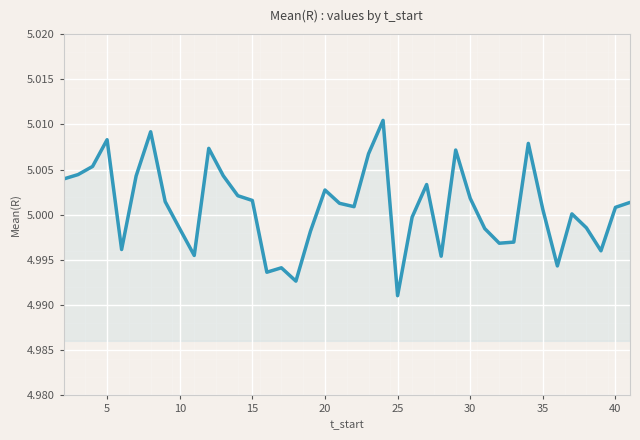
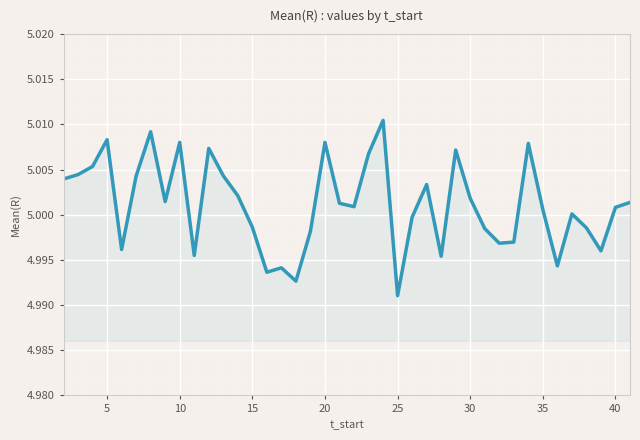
  {
    "5": 5.008,
-   "10": 4.998,
-   "15": 5.002,
-   "20": 5.003,
+   "10": 5.008,
+   "15": 4.999,
+   "20": 5.008,
    "25": 4.991,
    "30": 5.002,
    "35": 5.001,
    "40": 5.001
  }
